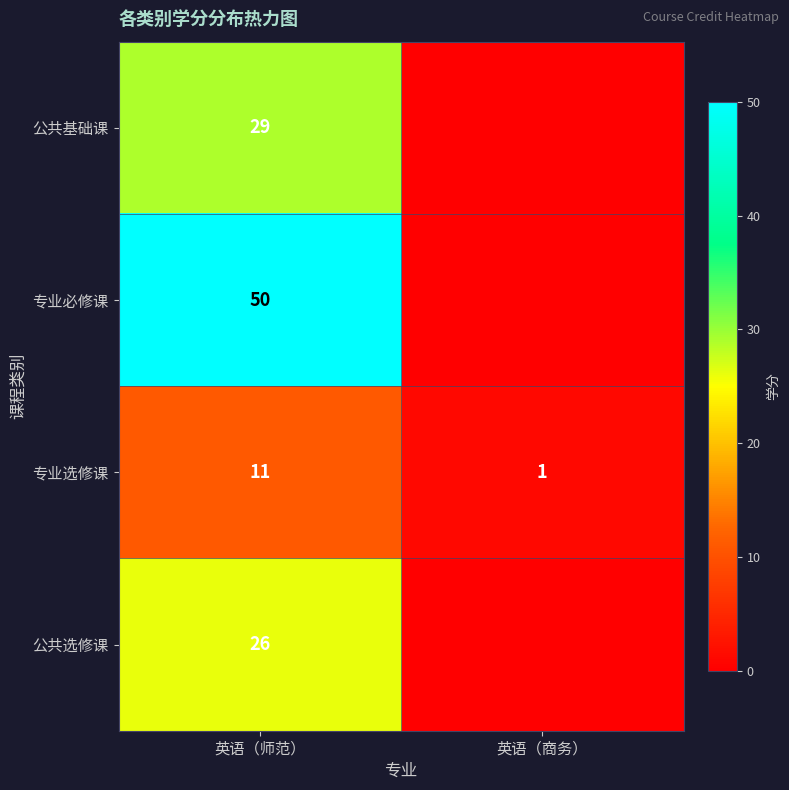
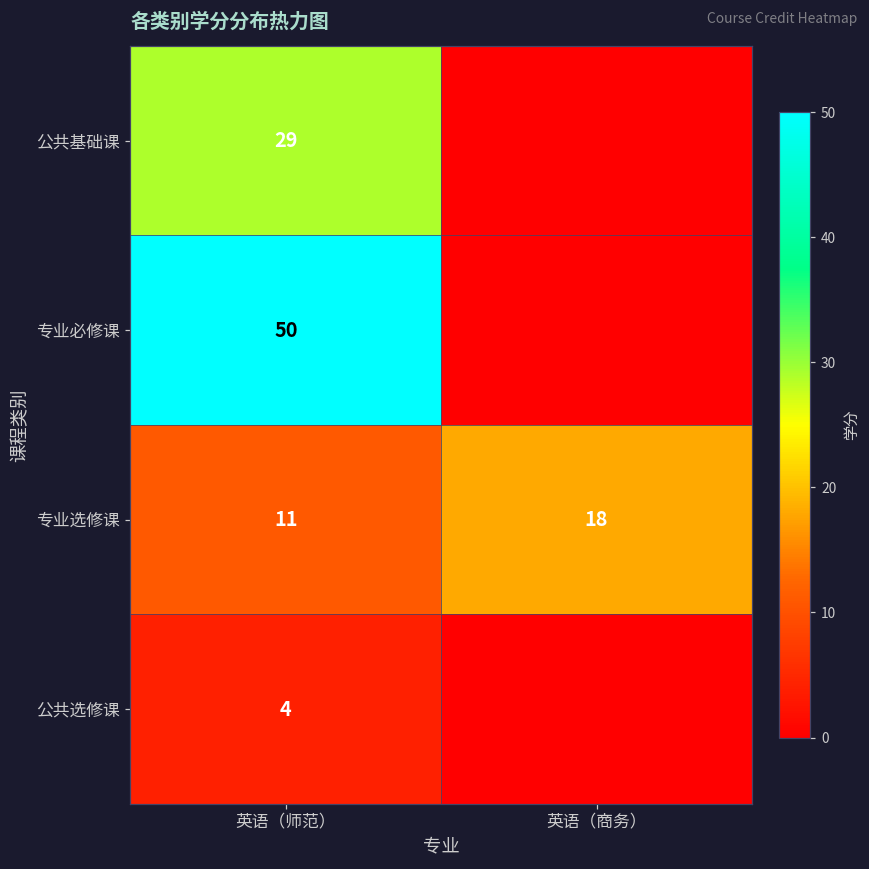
  {
    "公共基础课": {
      "英语（师范）": 29
    },
    "专业必修课": {
      "英语（师范）": 50
    },
    "专业选修课": {
      "英语（师范）": 11,
-     "英语（商务）": 1
+     "英语（商务）": 18
    },
    "公共选修课": {
-     "英语（师范）": 26
+     "英语（师范）": 4
    }
  }
